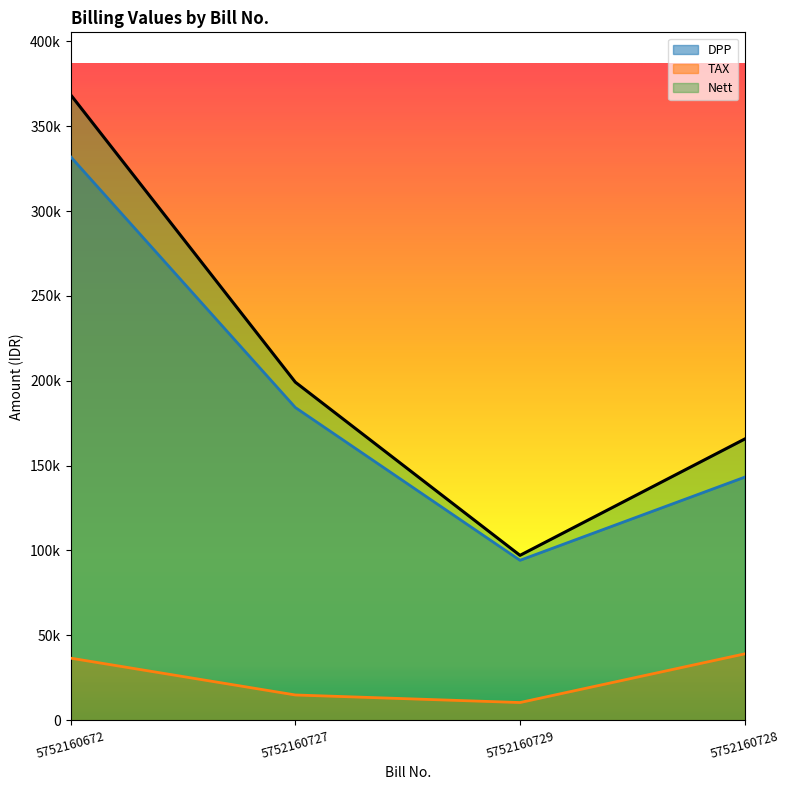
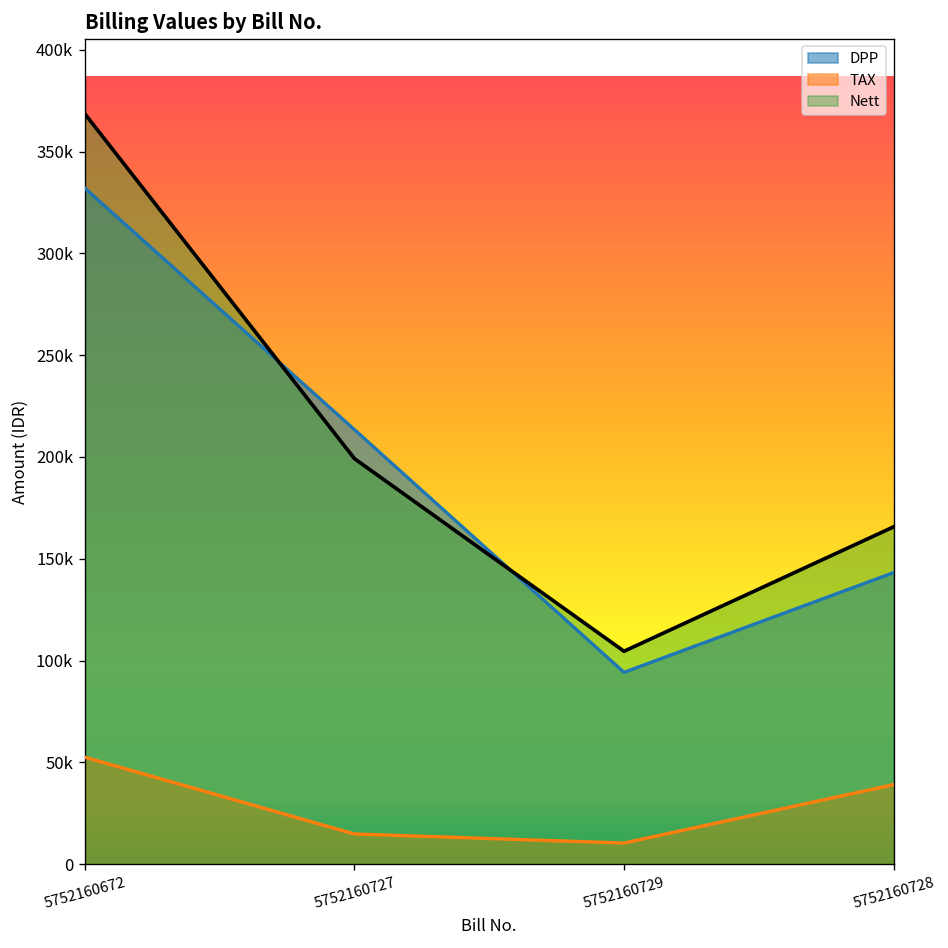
  {
    "DPP": {
      "5752160672": 332000,
-     "5752160727": 184000,
+     "5752160727": 213000,
      "5752160729": 94000,
      "5752160728": 143000
    },
    "TAX": {
-     "5752160672": 37000,
+     "5752160672": 53000,
      "5752160727": 15000,
      "5752160729": 10000,
      "5752160728": 39000
    },
    "Nett": {
      "5752160672": 369000,
      "5752160727": 199000,
-     "5752160729": 97000,
+     "5752160729": 105000,
      "5752160728": 166000
    }
  }
